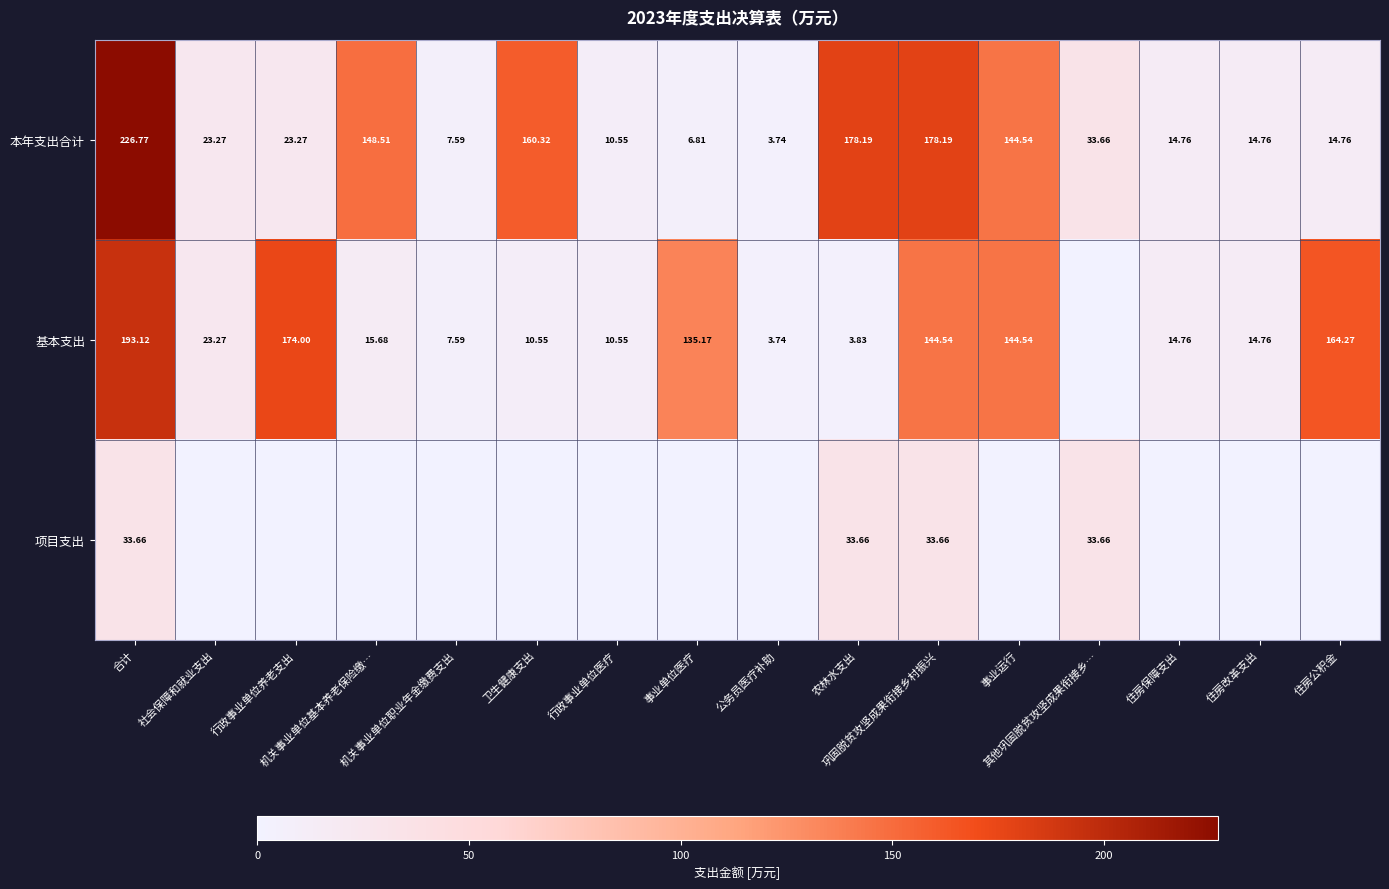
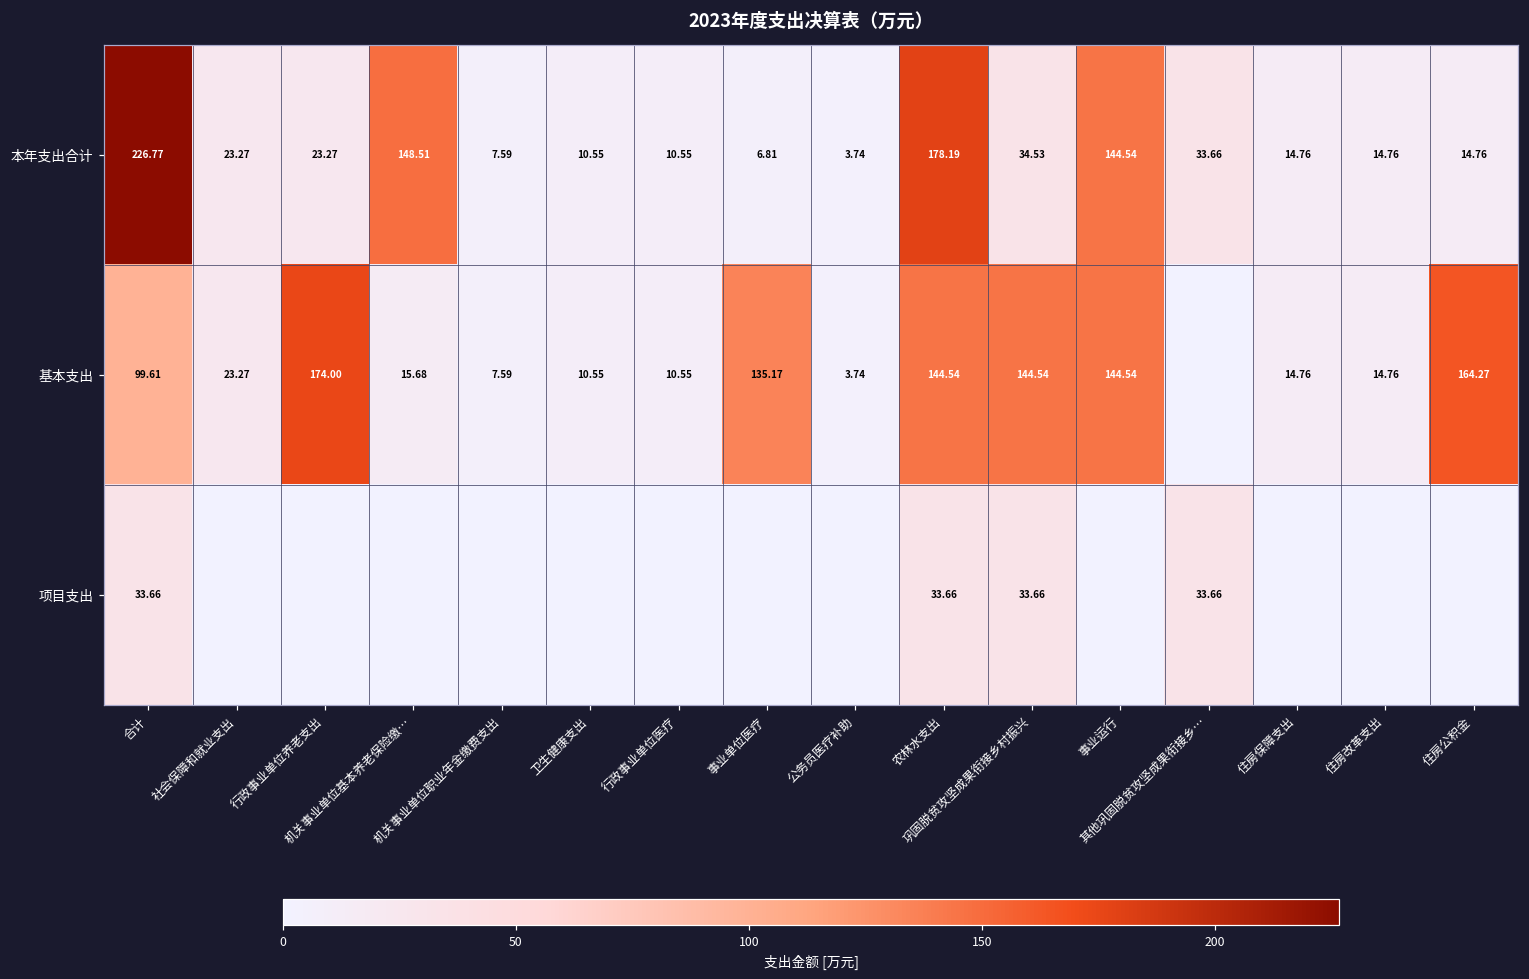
  {
    "本年支出合计": {
      "合计": 226.77,
      "社会保障和就业支出": 23.27,
      "行政事业单位养老支出": 23.27,
      "机关事业单位基本养老保险缴…": 148.51,
      "机关事业单位职业年金缴费支出": 7.59,
-     "卫生健康支出": 160.32,
+     "卫生健康支出": 10.55,
      "行政事业单位医疗": 10.55,
      "事业单位医疗": 6.81,
      "公务员医疗补助": 3.74,
      "农林水支出": 178.19,
-     "巩固脱贫攻坚成果衔接乡村振兴": 178.19,
+     "巩固脱贫攻坚成果衔接乡村振兴": 34.53,
      "事业运行": 144.54,
      "其他巩固脱贫攻坚成果衔接乡…": 33.66,
      "住房保障支出": 14.76,
      "住房改革支出": 14.76,
      "住房公积金": 14.76
    },
    "基本支出": {
-     "合计": 193.12,
+     "合计": 99.61,
      "社会保障和就业支出": 23.27,
      "行政事业单位养老支出": 174.00,
      "机关事业单位基本养老保险缴…": 15.68,
      "机关事业单位职业年金缴费支出": 7.59,
      "卫生健康支出": 10.55,
      "行政事业单位医疗": 10.55,
      "事业单位医疗": 135.17,
      "公务员医疗补助": 3.74,
-     "农林水支出": 3.83,
+     "农林水支出": 144.54,
      "巩固脱贫攻坚成果衔接乡村振兴": 144.54,
      "事业运行": 144.54,
      "住房保障支出": 14.76,
      "住房改革支出": 14.76,
      "住房公积金": 164.27
    },
    "项目支出": {
      "合计": 33.66,
      "农林水支出": 33.66,
      "巩固脱贫攻坚成果衔接乡村振兴": 33.66,
      "其他巩固脱贫攻坚成果衔接乡…": 33.66
    }
  }
